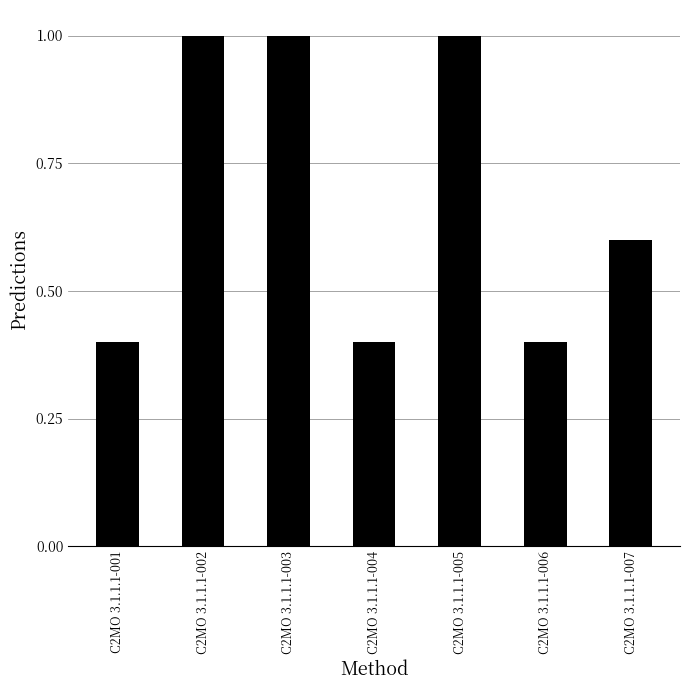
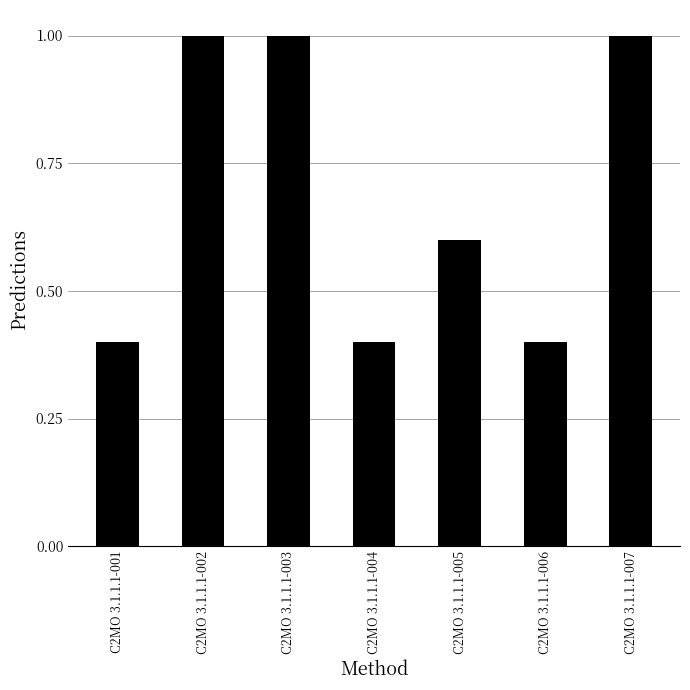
  {
    "C2MO 3.1.1.1-001": 0.40,
    "C2MO 3.1.1.1-002": 1.00,
    "C2MO 3.1.1.1-003": 1.00,
    "C2MO 3.1.1.1-004": 0.40,
-   "C2MO 3.1.1.1-005": 1.00,
+   "C2MO 3.1.1.1-005": 0.60,
    "C2MO 3.1.1.1-006": 0.40,
-   "C2MO 3.1.1.1-007": 0.60
+   "C2MO 3.1.1.1-007": 1.00
  }
